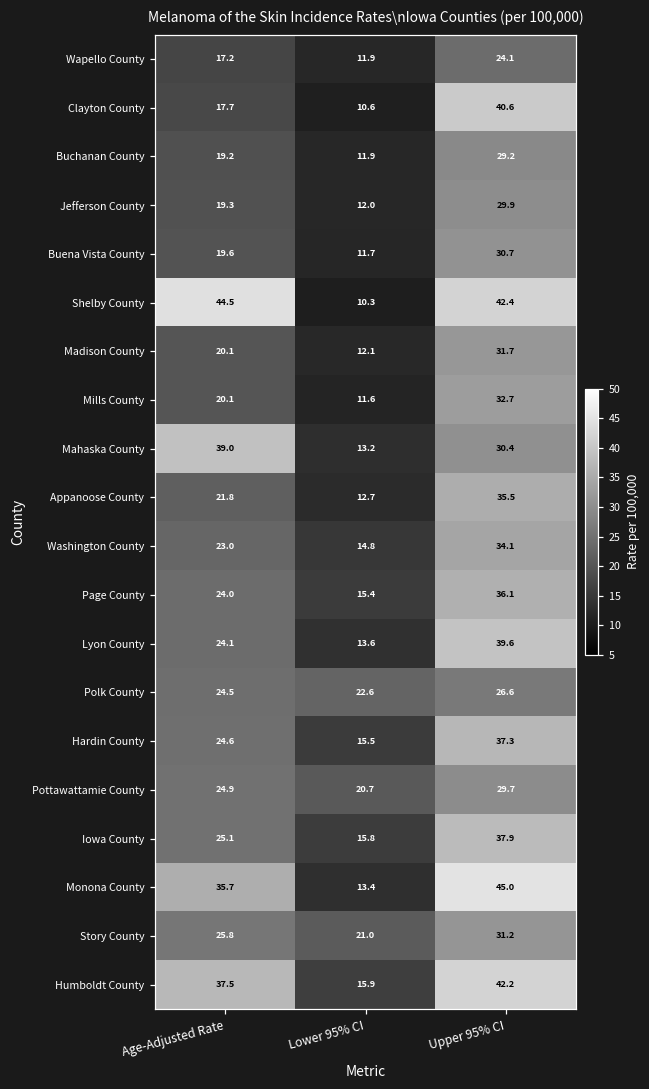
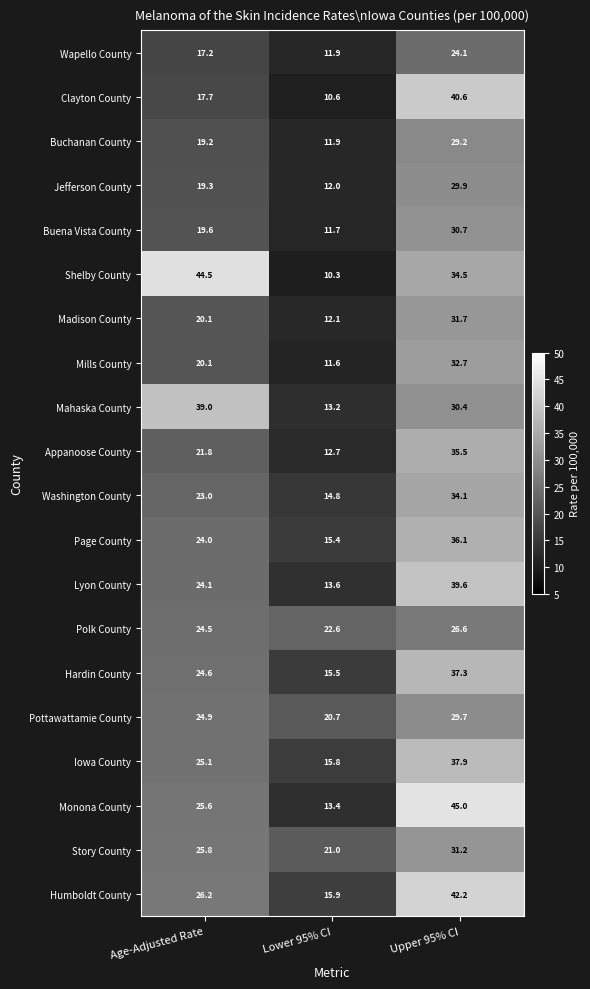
  {
    "Wapello County": {
      "Age-Adjusted Rate": 17.2,
      "Lower 95% CI": 11.9,
      "Upper 95% CI": 24.1
    },
    "Clayton County": {
      "Age-Adjusted Rate": 17.7,
      "Lower 95% CI": 10.6,
      "Upper 95% CI": 40.6
    },
    "Buchanan County": {
      "Age-Adjusted Rate": 19.2,
      "Lower 95% CI": 11.9,
      "Upper 95% CI": 29.2
    },
    "Jefferson County": {
      "Age-Adjusted Rate": 19.3,
      "Lower 95% CI": 12.0,
      "Upper 95% CI": 29.9
    },
    "Buena Vista County": {
      "Age-Adjusted Rate": 19.6,
      "Lower 95% CI": 11.7,
      "Upper 95% CI": 30.7
    },
    "Shelby County": {
      "Age-Adjusted Rate": 44.5,
      "Lower 95% CI": 10.3,
-     "Upper 95% CI": 42.4
+     "Upper 95% CI": 34.5
    },
    "Madison County": {
      "Age-Adjusted Rate": 20.1,
      "Lower 95% CI": 12.1,
      "Upper 95% CI": 31.7
    },
    "Mills County": {
      "Age-Adjusted Rate": 20.1,
      "Lower 95% CI": 11.6,
      "Upper 95% CI": 32.7
    },
    "Mahaska County": {
      "Age-Adjusted Rate": 39.0,
      "Lower 95% CI": 13.2,
      "Upper 95% CI": 30.4
    },
    "Appanoose County": {
      "Age-Adjusted Rate": 21.8,
      "Lower 95% CI": 12.7,
      "Upper 95% CI": 35.5
    },
    "Washington County": {
      "Age-Adjusted Rate": 23.0,
      "Lower 95% CI": 14.8,
      "Upper 95% CI": 34.1
    },
    "Page County": {
      "Age-Adjusted Rate": 24.0,
      "Lower 95% CI": 15.4,
      "Upper 95% CI": 36.1
    },
    "Lyon County": {
      "Age-Adjusted Rate": 24.1,
      "Lower 95% CI": 13.6,
      "Upper 95% CI": 39.6
    },
    "Polk County": {
      "Age-Adjusted Rate": 24.5,
      "Lower 95% CI": 22.6,
      "Upper 95% CI": 26.6
    },
    "Hardin County": {
      "Age-Adjusted Rate": 24.6,
      "Lower 95% CI": 15.5,
      "Upper 95% CI": 37.3
    },
    "Pottawattamie County": {
      "Age-Adjusted Rate": 24.9,
      "Lower 95% CI": 20.7,
      "Upper 95% CI": 29.7
    },
    "Iowa County": {
      "Age-Adjusted Rate": 25.1,
      "Lower 95% CI": 15.8,
      "Upper 95% CI": 37.9
    },
    "Monona County": {
-     "Age-Adjusted Rate": 35.7,
+     "Age-Adjusted Rate": 25.6,
      "Lower 95% CI": 13.4,
      "Upper 95% CI": 45.0
    },
    "Story County": {
      "Age-Adjusted Rate": 25.8,
      "Lower 95% CI": 21.0,
      "Upper 95% CI": 31.2
    },
    "Humboldt County": {
-     "Age-Adjusted Rate": 37.5,
+     "Age-Adjusted Rate": 26.2,
      "Lower 95% CI": 15.9,
      "Upper 95% CI": 42.2
    }
  }
